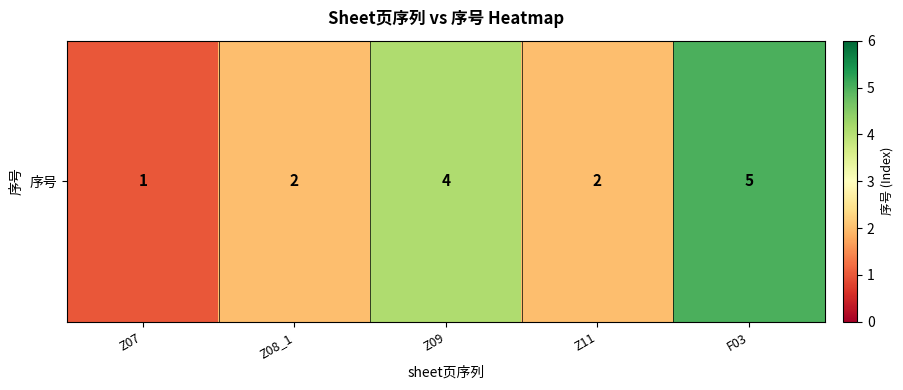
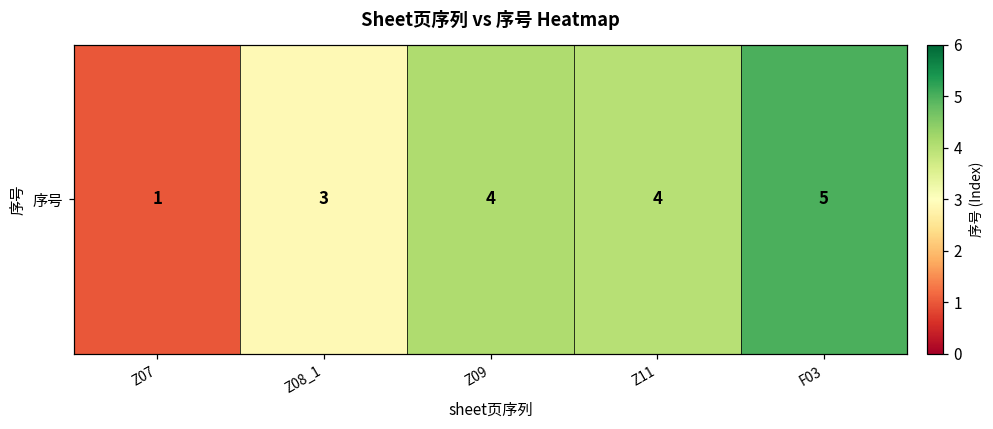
  {
    "序号": {
      "Z07": 1,
-     "Z08_1": 2,
+     "Z08_1": 3,
      "Z09": 4,
-     "Z11": 2,
+     "Z11": 4,
      "F03": 5
    }
  }
